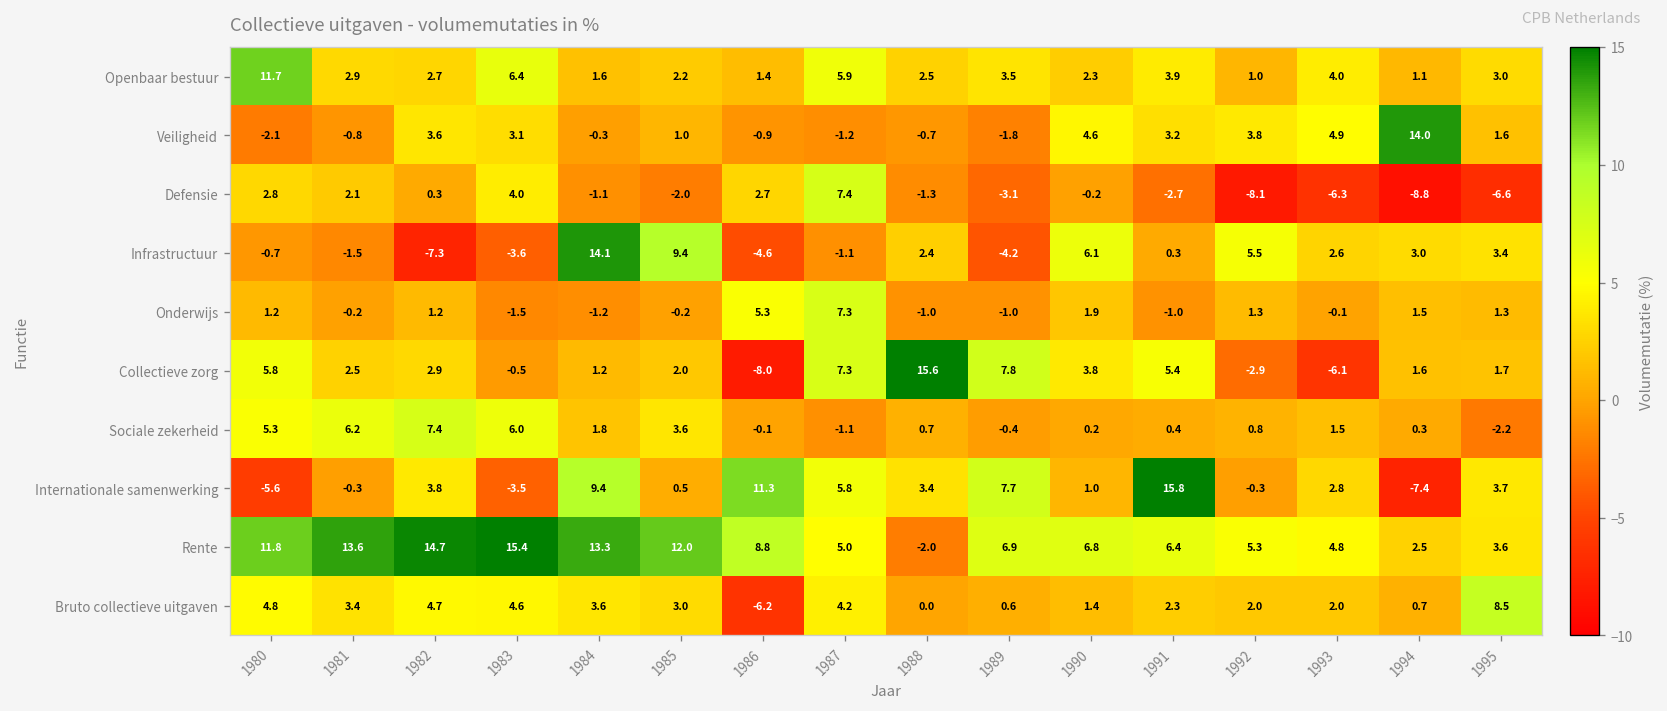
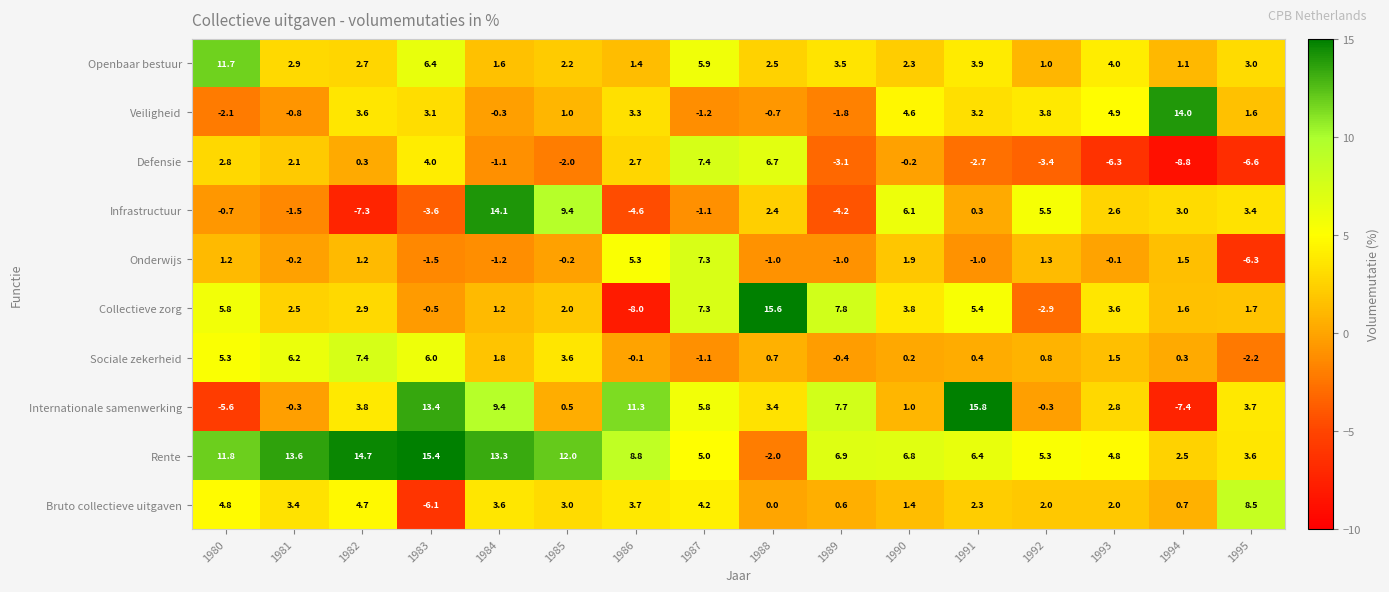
  {
    "Openbaar bestuur": {
      "1980": 11.7,
      "1981": 2.9,
      "1982": 2.7,
      "1983": 6.4,
      "1984": 1.6,
      "1985": 2.2,
      "1986": 1.4,
      "1987": 5.9,
      "1988": 2.5,
      "1989": 3.5,
      "1990": 2.3,
      "1991": 3.9,
      "1992": 1.0,
      "1993": 4.0,
      "1994": 1.1,
      "1995": 3.0
    },
    "Veiligheid": {
      "1980": -2.1,
      "1981": -0.8,
      "1982": 3.6,
      "1983": 3.1,
      "1984": -0.3,
      "1985": 1.0,
-     "1986": -0.9,
+     "1986": 3.3,
      "1987": -1.2,
      "1988": -0.7,
      "1989": -1.8,
      "1990": 4.6,
      "1991": 3.2,
      "1992": 3.8,
      "1993": 4.9,
      "1994": 14.0,
      "1995": 1.6
    },
    "Defensie": {
      "1980": 2.8,
      "1981": 2.1,
      "1982": 0.3,
      "1983": 4.0,
      "1984": -1.1,
      "1985": -2.0,
      "1986": 2.7,
      "1987": 7.4,
-     "1988": -1.3,
+     "1988": 6.7,
      "1989": -3.1,
      "1990": -0.2,
      "1991": -2.7,
-     "1992": -8.1,
+     "1992": -3.4,
      "1993": -6.3,
      "1994": -8.8,
      "1995": -6.6
    },
    "Infrastructuur": {
      "1980": -0.7,
      "1981": -1.5,
      "1982": -7.3,
      "1983": -3.6,
      "1984": 14.1,
      "1985": 9.4,
      "1986": -4.6,
      "1987": -1.1,
      "1988": 2.4,
      "1989": -4.2,
      "1990": 6.1,
      "1991": 0.3,
      "1992": 5.5,
      "1993": 2.6,
      "1994": 3.0,
      "1995": 3.4
    },
    "Onderwijs": {
      "1980": 1.2,
      "1981": -0.2,
      "1982": 1.2,
      "1983": -1.5,
      "1984": -1.2,
      "1985": -0.2,
      "1986": 5.3,
      "1987": 7.3,
      "1988": -1.0,
      "1989": -1.0,
      "1990": 1.9,
      "1991": -1.0,
      "1992": 1.3,
      "1993": -0.1,
      "1994": 1.5,
-     "1995": 1.3
+     "1995": -6.3
    },
    "Collectieve zorg": {
      "1980": 5.8,
      "1981": 2.5,
      "1982": 2.9,
      "1983": -0.5,
      "1984": 1.2,
      "1985": 2.0,
      "1986": -8.0,
      "1987": 7.3,
      "1988": 15.6,
      "1989": 7.8,
      "1990": 3.8,
      "1991": 5.4,
      "1992": -2.9,
-     "1993": -6.1,
+     "1993": 3.6,
      "1994": 1.6,
      "1995": 1.7
    },
    "Sociale zekerheid": {
      "1980": 5.3,
      "1981": 6.2,
      "1982": 7.4,
      "1983": 6.0,
      "1984": 1.8,
      "1985": 3.6,
      "1986": -0.1,
      "1987": -1.1,
      "1988": 0.7,
      "1989": -0.4,
      "1990": 0.2,
      "1991": 0.4,
      "1992": 0.8,
      "1993": 1.5,
      "1994": 0.3,
      "1995": -2.2
    },
    "Internationale samenwerking": {
      "1980": -5.6,
      "1981": -0.3,
      "1982": 3.8,
-     "1983": -3.5,
+     "1983": 13.4,
      "1984": 9.4,
      "1985": 0.5,
      "1986": 11.3,
      "1987": 5.8,
      "1988": 3.4,
      "1989": 7.7,
      "1990": 1.0,
      "1991": 15.8,
      "1992": -0.3,
      "1993": 2.8,
      "1994": -7.4,
      "1995": 3.7
    },
    "Rente": {
      "1980": 11.8,
      "1981": 13.6,
      "1982": 14.7,
      "1983": 15.4,
      "1984": 13.3,
      "1985": 12.0,
      "1986": 8.8,
      "1987": 5.0,
      "1988": -2.0,
      "1989": 6.9,
      "1990": 6.8,
      "1991": 6.4,
      "1992": 5.3,
      "1993": 4.8,
      "1994": 2.5,
      "1995": 3.6
    },
    "Bruto collectieve uitgaven": {
      "1980": 4.8,
      "1981": 3.4,
      "1982": 4.7,
-     "1983": 4.6,
+     "1983": -6.1,
      "1984": 3.6,
      "1985": 3.0,
-     "1986": -6.2,
+     "1986": 3.7,
      "1987": 4.2,
      "1988": 0.0,
      "1989": 0.6,
      "1990": 1.4,
      "1991": 2.3,
      "1992": 2.0,
      "1993": 2.0,
      "1994": 0.7,
      "1995": 8.5
    }
  }
